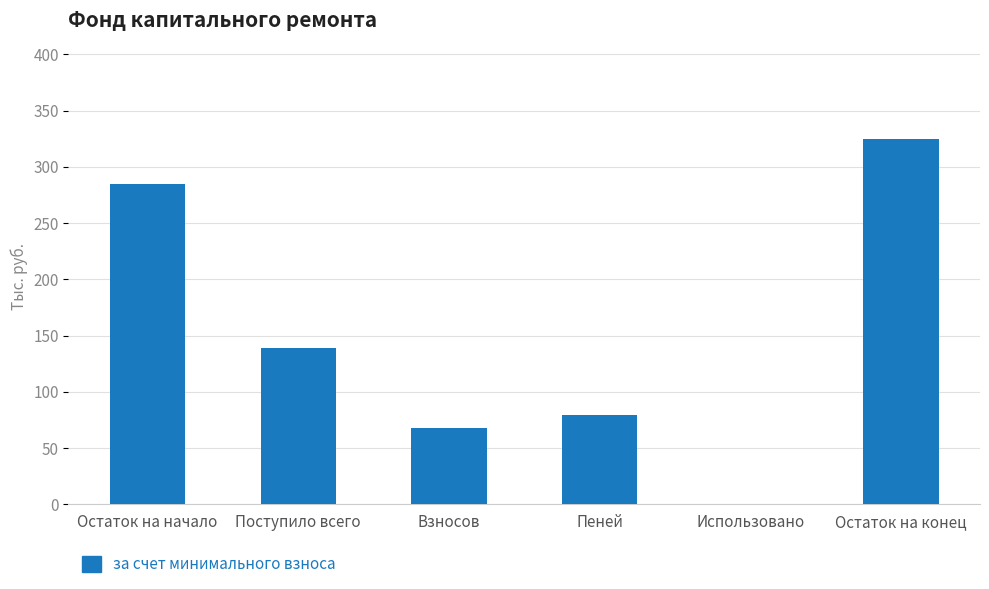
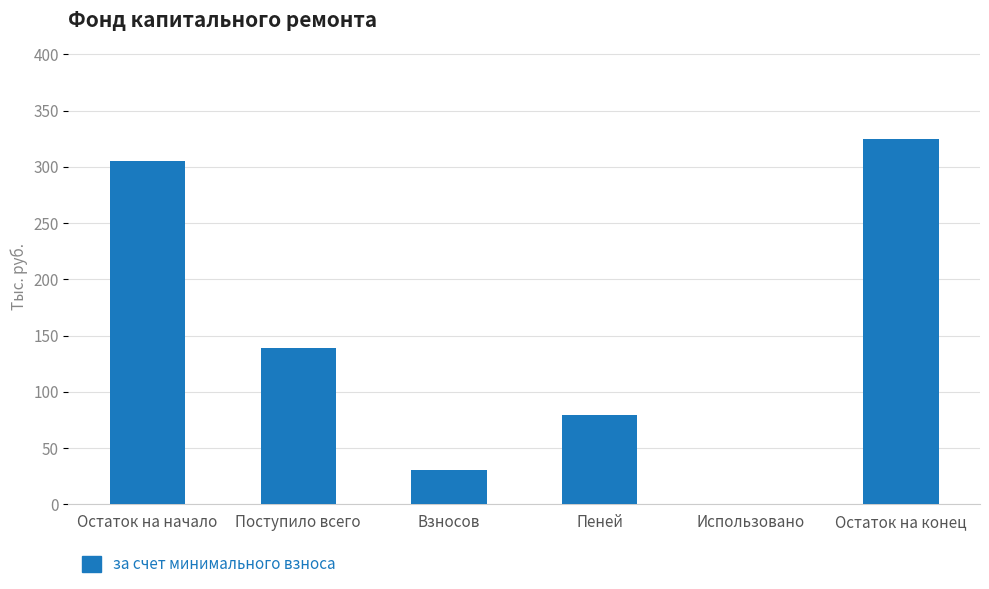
  {
-   "Остаток на начало": 285,
+   "Остаток на начало": 305,
    "Поступило всего": 139,
-   "Взносов": 68,
+   "Взносов": 30,
    "Пеней": 79,
    "Использовано": 0,
    "Остаток на конец": 325
  }
